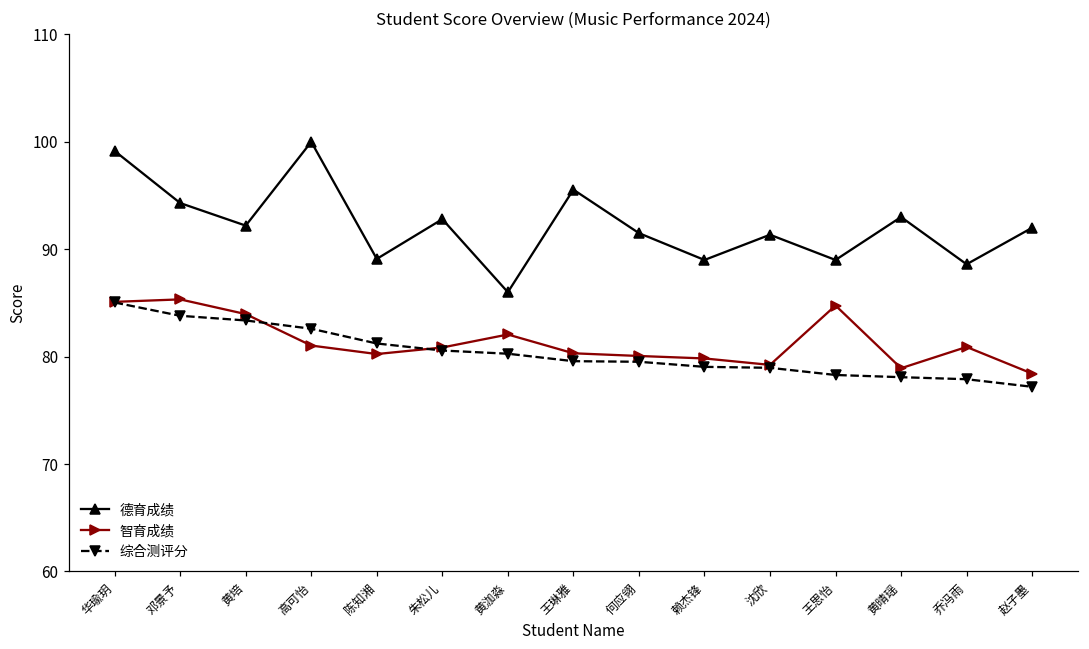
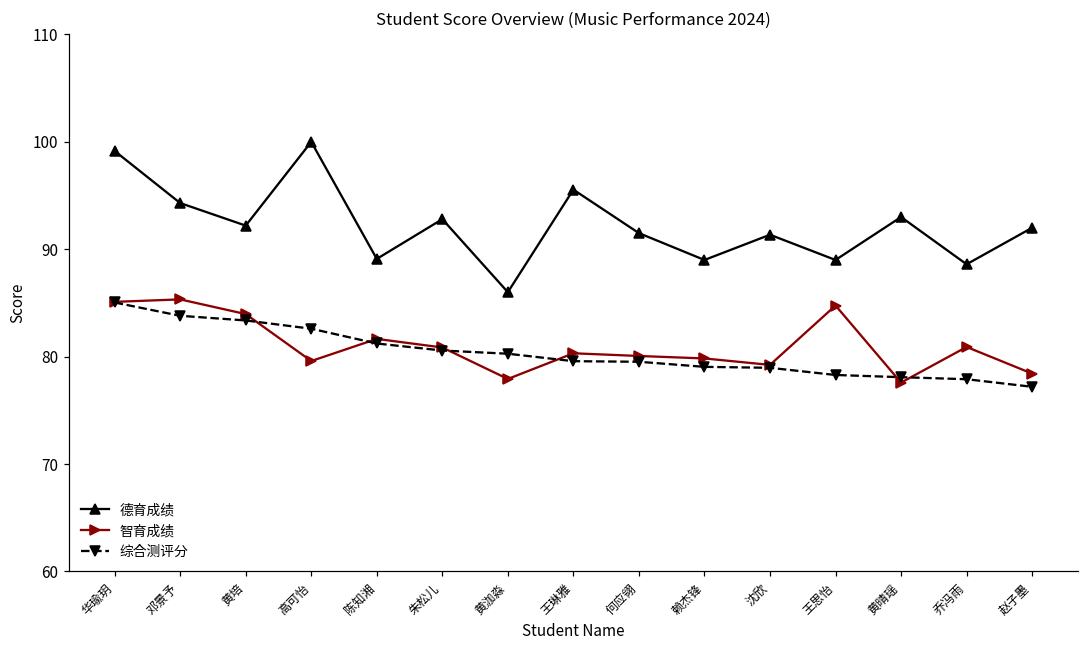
  {
    "智育成绩": {
      "邓景予": 85,
      "黄培": 84,
-     "高可怡": 81,
-     "陈知湘": 80,
+     "高可怡": 80,
+     "陈知湘": 82,
      "朱松儿": 81,
-     "黄泇淼": 82,
+     "黄泇淼": 78,
      "王琳雅": 80,
      "何应翎": 80,
      "赖杰锋": 80,
      "沈欣": 79,
      "王思怡": 85,
-     "黄晴瑶": 79,
+     "黄晴瑶": 78,
      "乔冯雨": 81,
      "赵子墨": 78
    }
  }
